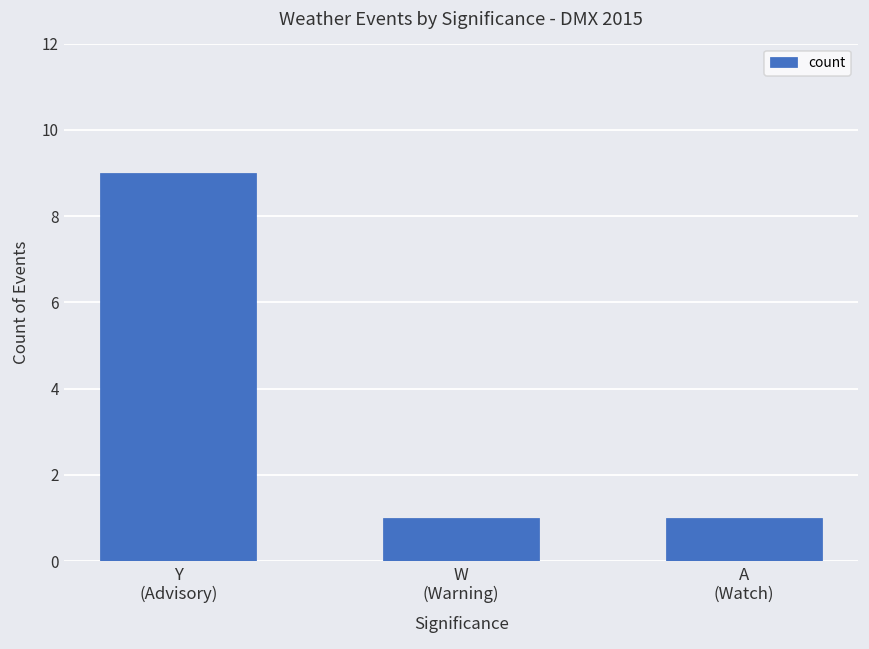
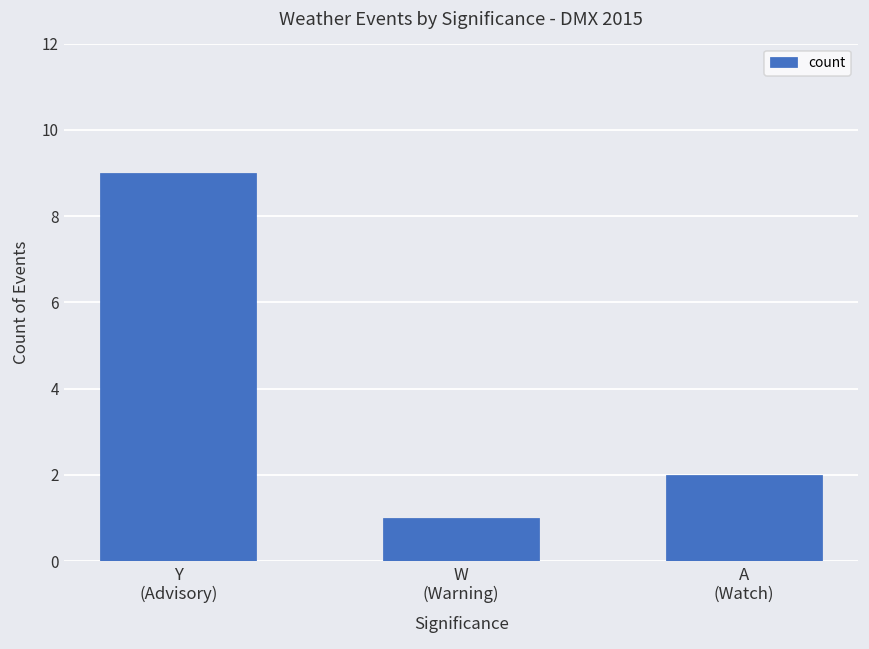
  {
    "Y (Advisory)": 9,
    "W (Warning)": 1,
-   "A (Watch)": 1
+   "A (Watch)": 2
  }
